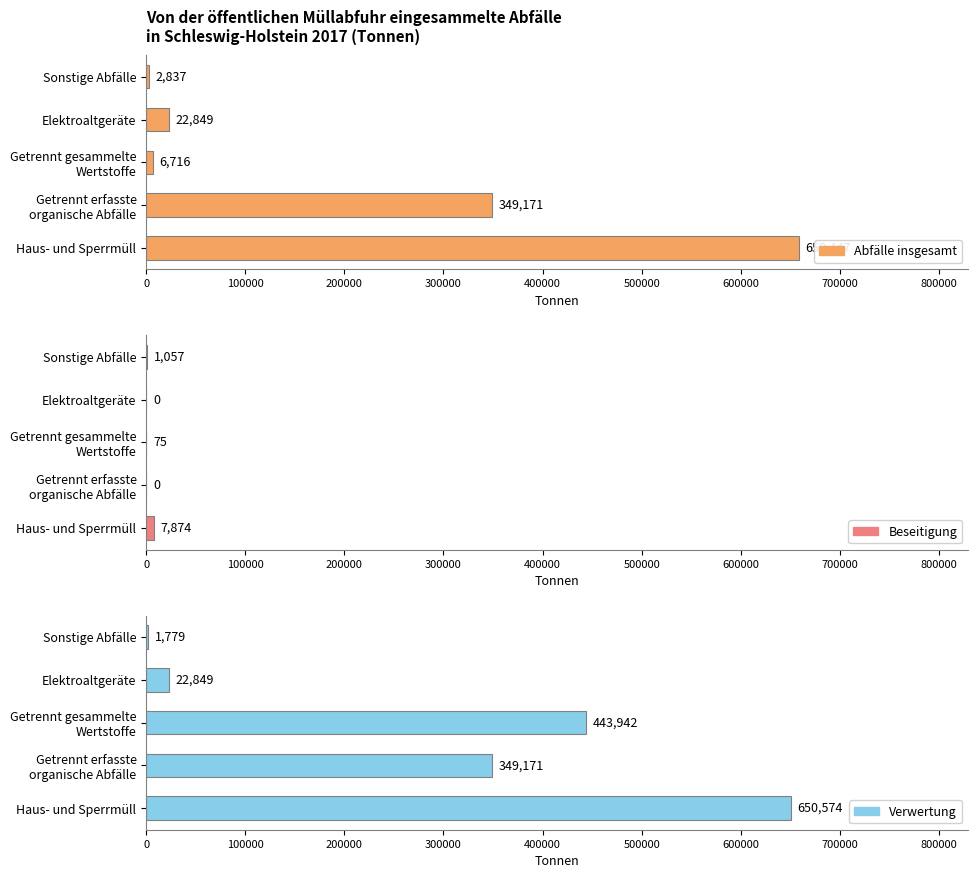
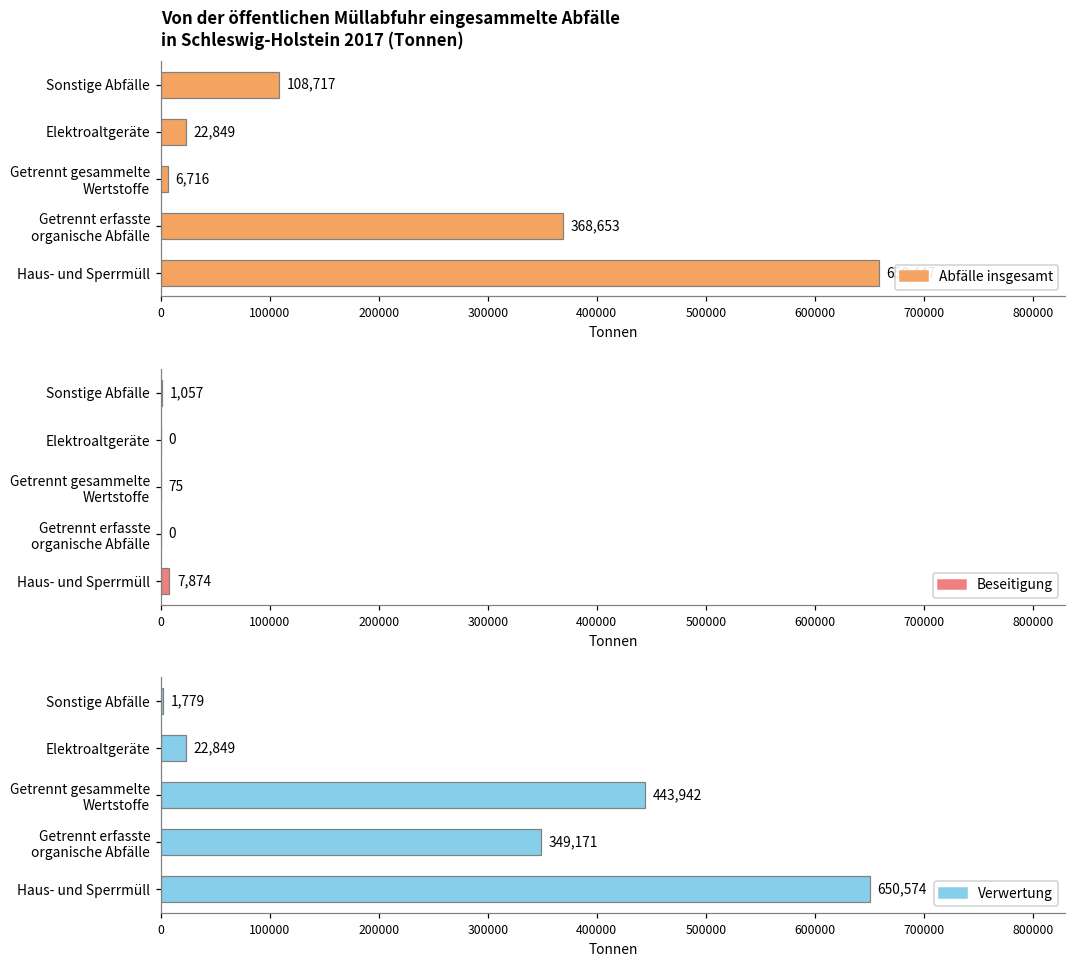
  {
    "Von der öffentlichen Müllabfuhr eingesammelte Abfälle in Schleswig-Holstein 2017 (Tonnen)": {
-     "Sonstige Abfälle": "2,837",
+     "Sonstige Abfälle": "108,717",
      "Elektroaltgeräte": "22,849",
      "Getrennt gesammelte Wertstoffe": "6,716",
-     "Getrennt erfasste organische Abfälle": "349,171"
+     "Getrennt erfasste organische Abfälle": "368,653"
    }
  }
